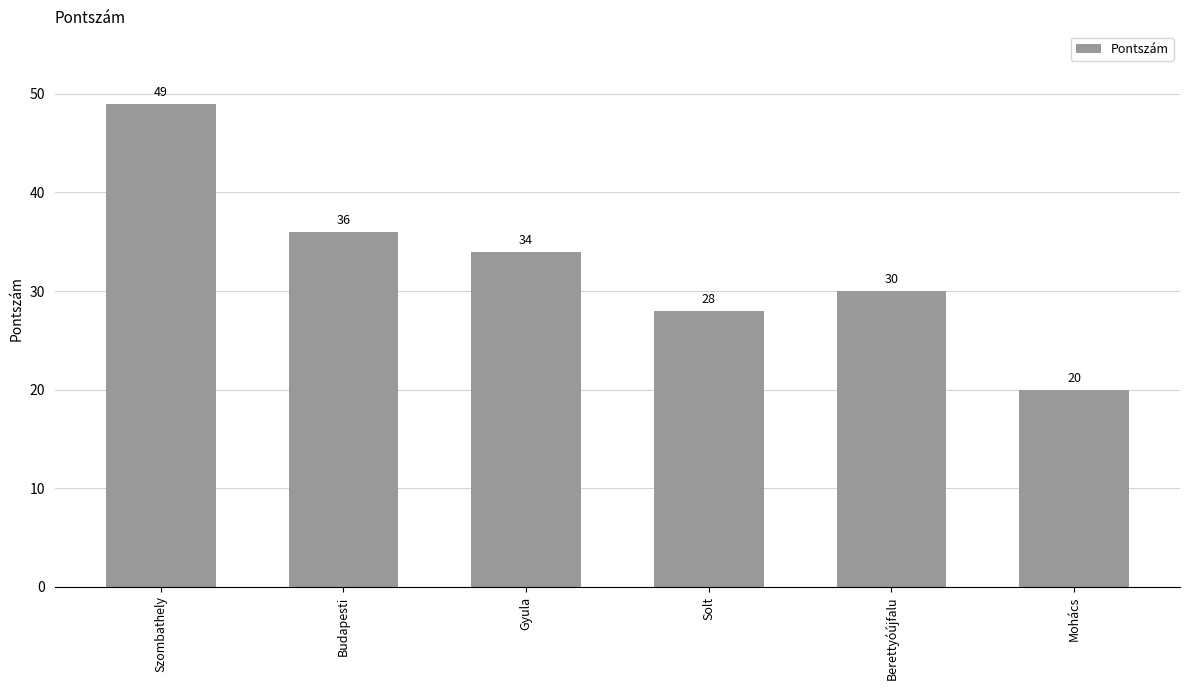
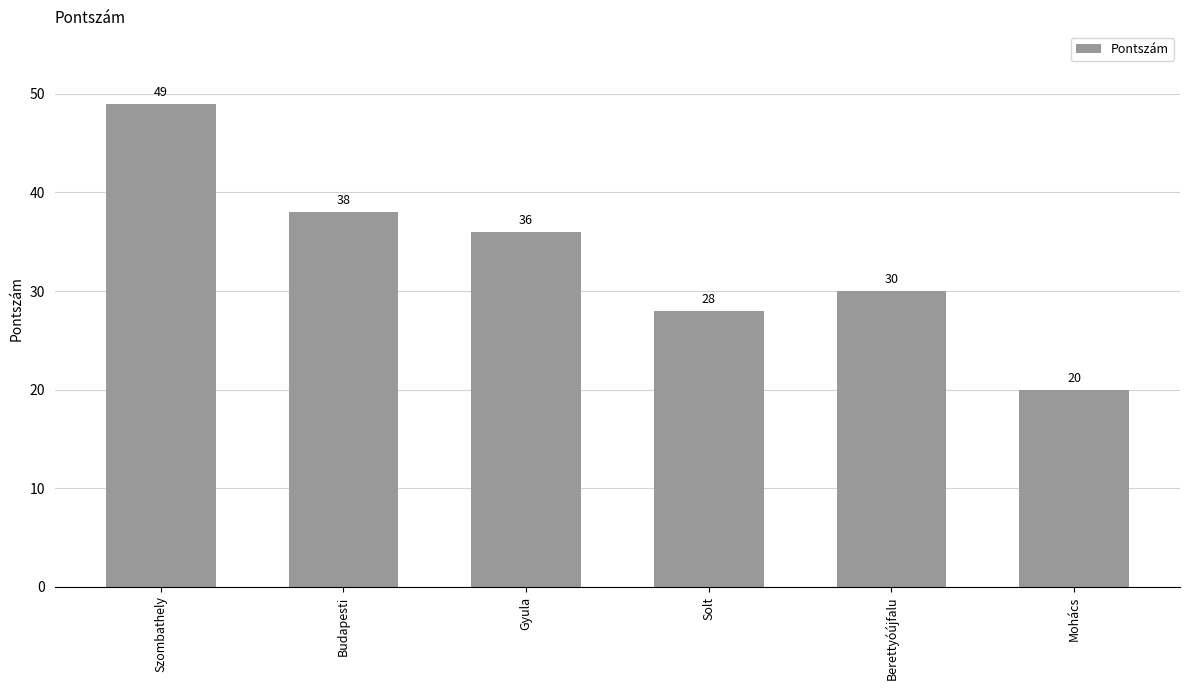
  {
    "Szombathely": 49,
-   "Budapesti": 36,
-   "Gyula": 34,
+   "Budapesti": 38,
+   "Gyula": 36,
    "Solt": 28,
    "Berettyóújfalu": 30,
    "Mohács": 20
  }
